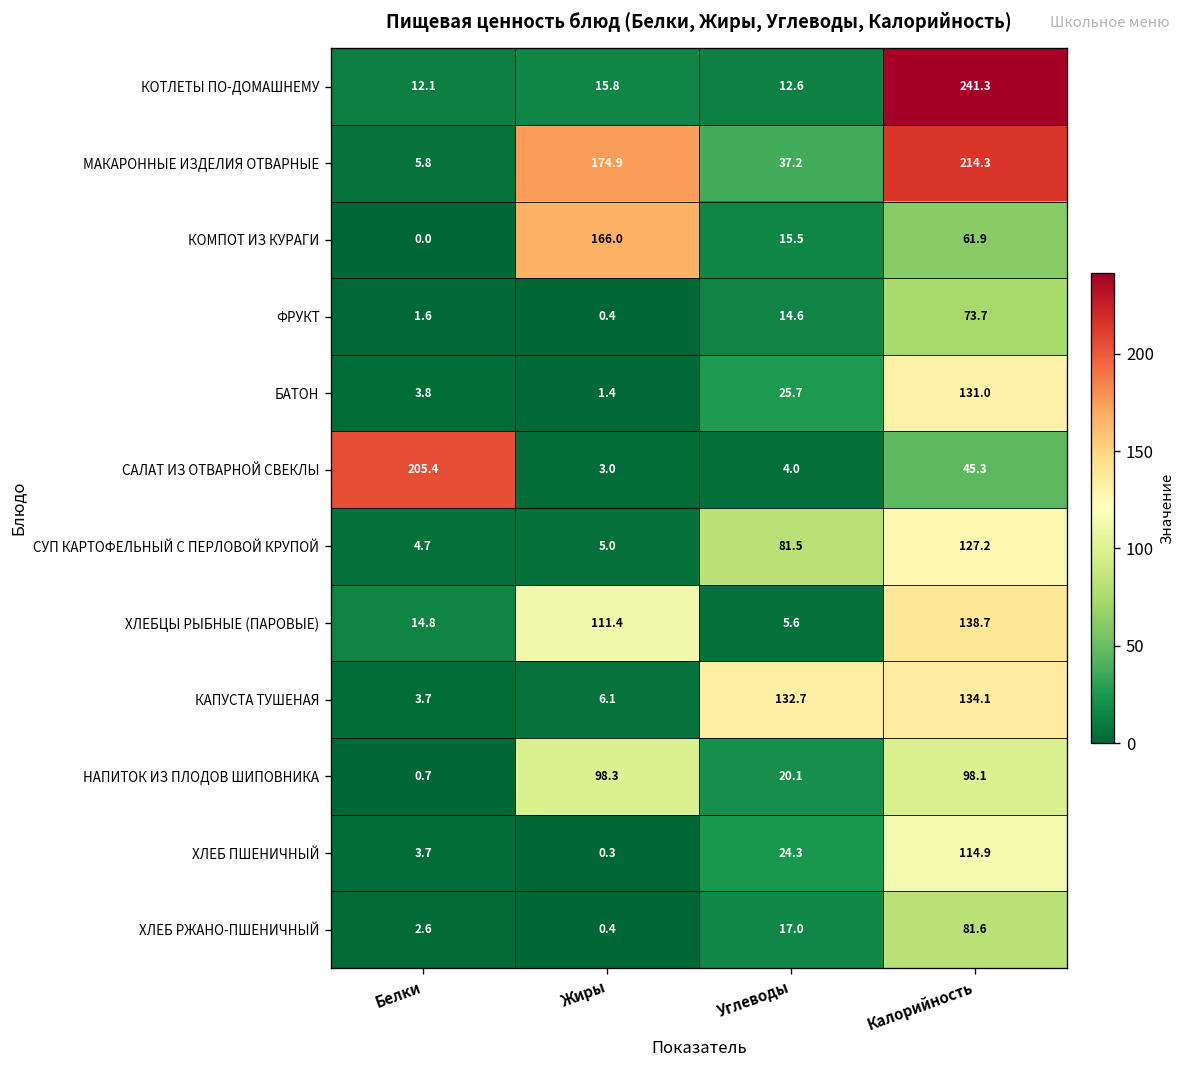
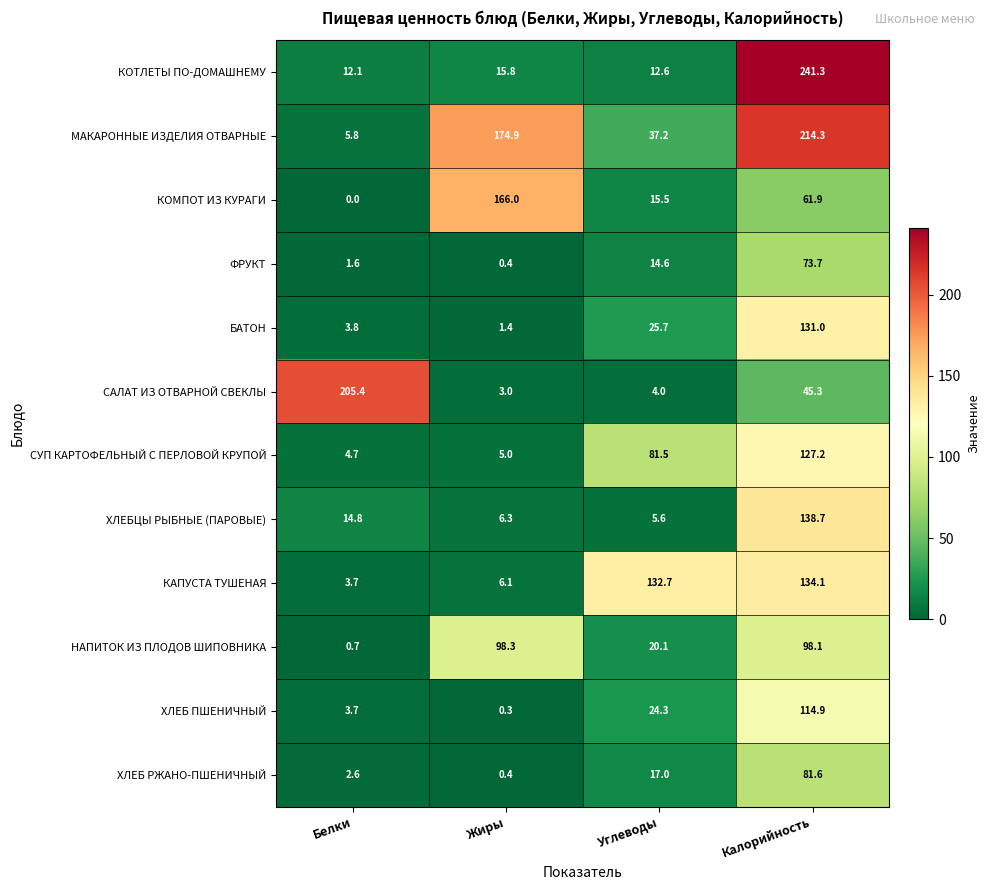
  {
    "КОТЛЕТЫ ПО-ДОМАШНЕМУ": {
      "Белки": 12.1,
      "Жиры": 15.8,
      "Углеводы": 12.6,
      "Калорийность": 241.3
    },
    "МАКАРОННЫЕ ИЗДЕЛИЯ ОТВАРНЫЕ": {
      "Белки": 5.8,
      "Жиры": 174.9,
      "Углеводы": 37.2,
      "Калорийность": 214.3
    },
    "КОМПОТ ИЗ КУРАГИ": {
      "Белки": 0.0,
      "Жиры": 166.0,
      "Углеводы": 15.5,
      "Калорийность": 61.9
    },
    "ФРУКТ": {
      "Белки": 1.6,
      "Жиры": 0.4,
      "Углеводы": 14.6,
      "Калорийность": 73.7
    },
    "БАТОН": {
      "Белки": 3.8,
      "Жиры": 1.4,
      "Углеводы": 25.7,
      "Калорийность": 131.0
    },
    "САЛАТ ИЗ ОТВАРНОЙ СВЕКЛЫ": {
      "Белки": 205.4,
      "Жиры": 3.0,
      "Углеводы": 4.0,
      "Калорийность": 45.3
    },
    "СУП КАРТОФЕЛЬНЫЙ С ПЕРЛОВОЙ КРУПОЙ": {
      "Белки": 4.7,
      "Жиры": 5.0,
      "Углеводы": 81.5,
      "Калорийность": 127.2
    },
    "ХЛЕБЦЫ РЫБНЫЕ (ПАРОВЫЕ)": {
      "Белки": 14.8,
-     "Жиры": 111.4,
+     "Жиры": 6.3,
      "Углеводы": 5.6,
      "Калорийность": 138.7
    },
    "КАПУСТА ТУШЕНАЯ": {
      "Белки": 3.7,
      "Жиры": 6.1,
      "Углеводы": 132.7,
      "Калорийность": 134.1
    },
    "НАПИТОК ИЗ ПЛОДОВ ШИПОВНИКА": {
      "Белки": 0.7,
      "Жиры": 98.3,
      "Углеводы": 20.1,
      "Калорийность": 98.1
    },
    "ХЛЕБ ПШЕНИЧНЫЙ": {
      "Белки": 3.7,
      "Жиры": 0.3,
      "Углеводы": 24.3,
      "Калорийность": 114.9
    },
    "ХЛЕБ РЖАНО-ПШЕНИЧНЫЙ": {
      "Белки": 2.6,
      "Жиры": 0.4,
      "Углеводы": 17.0,
      "Калорийность": 81.6
    }
  }
